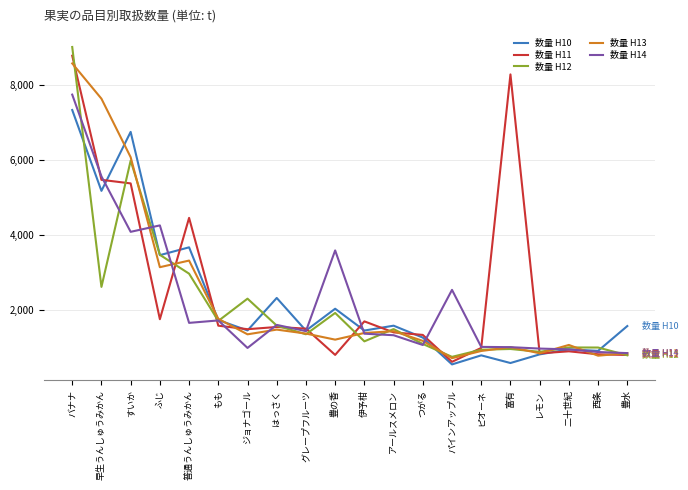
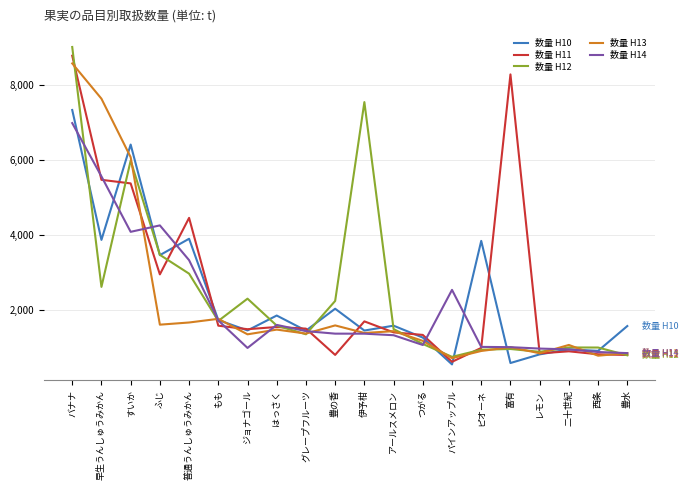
  {
    "数量 H10": {
      "バナナ": "7,300",
-     "早生うんしゅうみかん": "5,200",
-     "すいか": "6,800",
-     "普通うんしゅうみかん": "3,700",
-     "はっさく": "2,300",
+     "早生うんしゅうみかん": "3,900",
+     "すいか": "6,400",
+     "普通うんしゅうみかん": "3,900",
+     "はっさく": "1,800",
      "豊の香": "2,000",
      "アールスメロン": "1,600",
      "つがる": "1,300",
      "パインアップル": "500",
-     "ピオーネ": "800",
+     "ピオーネ": "3,800",
      "富有": "600",
      "豊水": "1,600"
    },
    "数量 H11": {
      "バナナ": "8,800",
      "早生うんしゅうみかん": "5,500",
      "すいか": "5,400",
-     "ふじ": "1,700",
+     "ふじ": "2,900",
      "普通うんしゅうみかん": "4,500",
      "もも": "1,600",
      "豊の香": "800",
      "伊予柑": "1,700",
      "つがる": "1,300",
      "パインアップル": "600",
      "富有": "8,300"
    },
    "数量 H12": {
      "バナナ": "9,000",
      "早生うんしゅうみかん": "2,600",
      "すいか": "6,000",
      "普通うんしゅうみかん": "3,000",
      "ジョナゴール": "2,300",
-     "豊の香": "1,900",
-     "伊予柑": "1,200",
+     "豊の香": "2,200",
+     "伊予柑": "7,500",
      "西条": "1,000"
    },
    "数量 H13": {
      "バナナ": "8,600",
      "早生うんしゅうみかん": "7,600",
      "すいか": "6,100",
-     "ふじ": "3,100",
-     "普通うんしゅうみかん": "3,300",
+     "ふじ": "1,600",
+     "普通うんしゅうみかん": "1,700",
      "ジョナゴール": "1,300",
      "はっさく": "1,500",
-     "豊の香": "1,200",
+     "豊の香": "1,600",
      "つがる": "1,200",
      "二十世紀": "1,100"
    },
    "数量 H14": {
-     "バナナ": "7,700",
+     "バナナ": "7,000",
      "早生うんしゅうみかん": "5,600",
      "すいか": "4,100",
      "ふじ": "4,300",
-     "普通うんしゅうみかん": "1,600",
+     "普通うんしゅうみかん": "3,300",
      "ジョナゴール": "1,000",
-     "豊の香": "3,600",
+     "豊の香": "1,400",
      "アールスメロン": "1,300",
      "パインアップル": "2,500",
      "レモン": "1,000"
    }
  }
